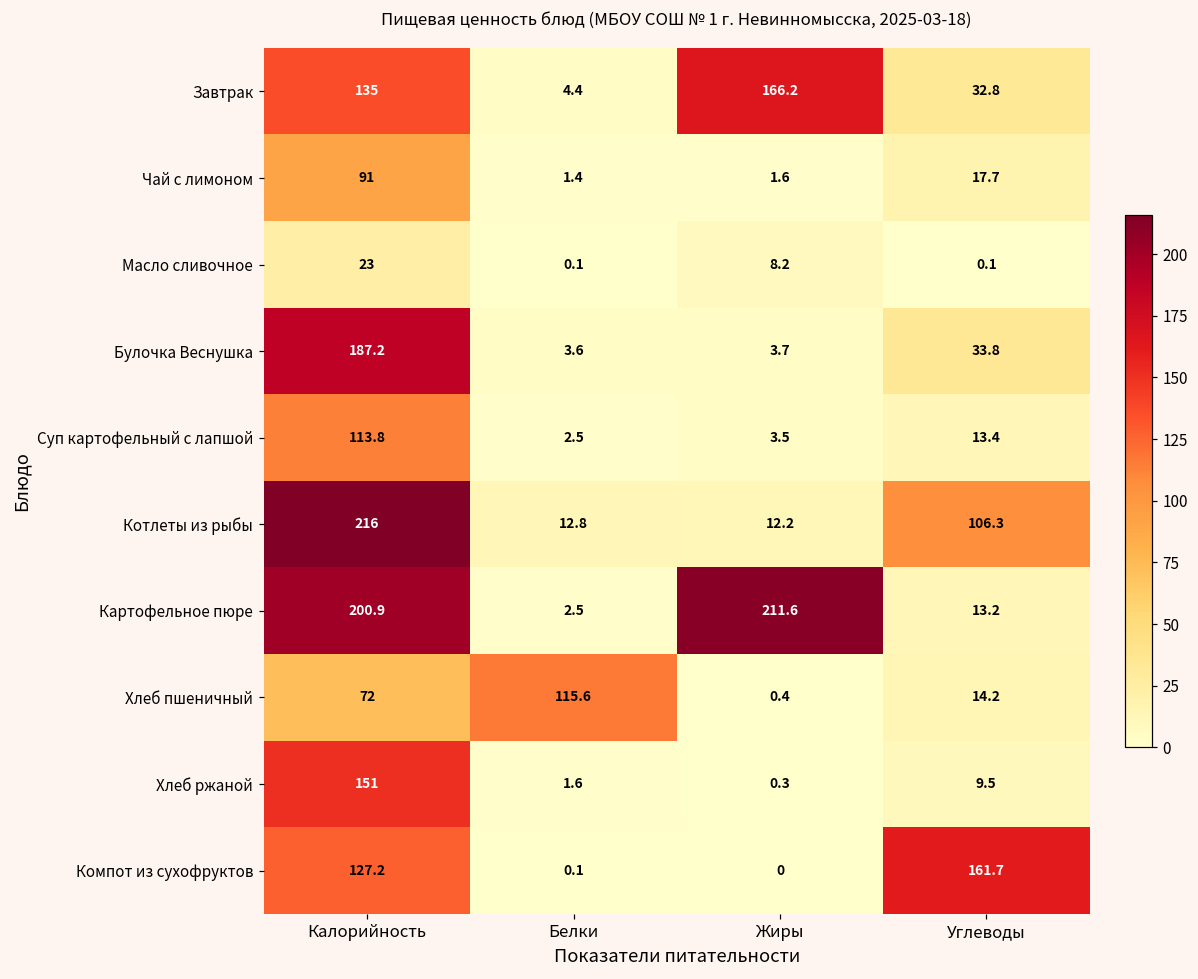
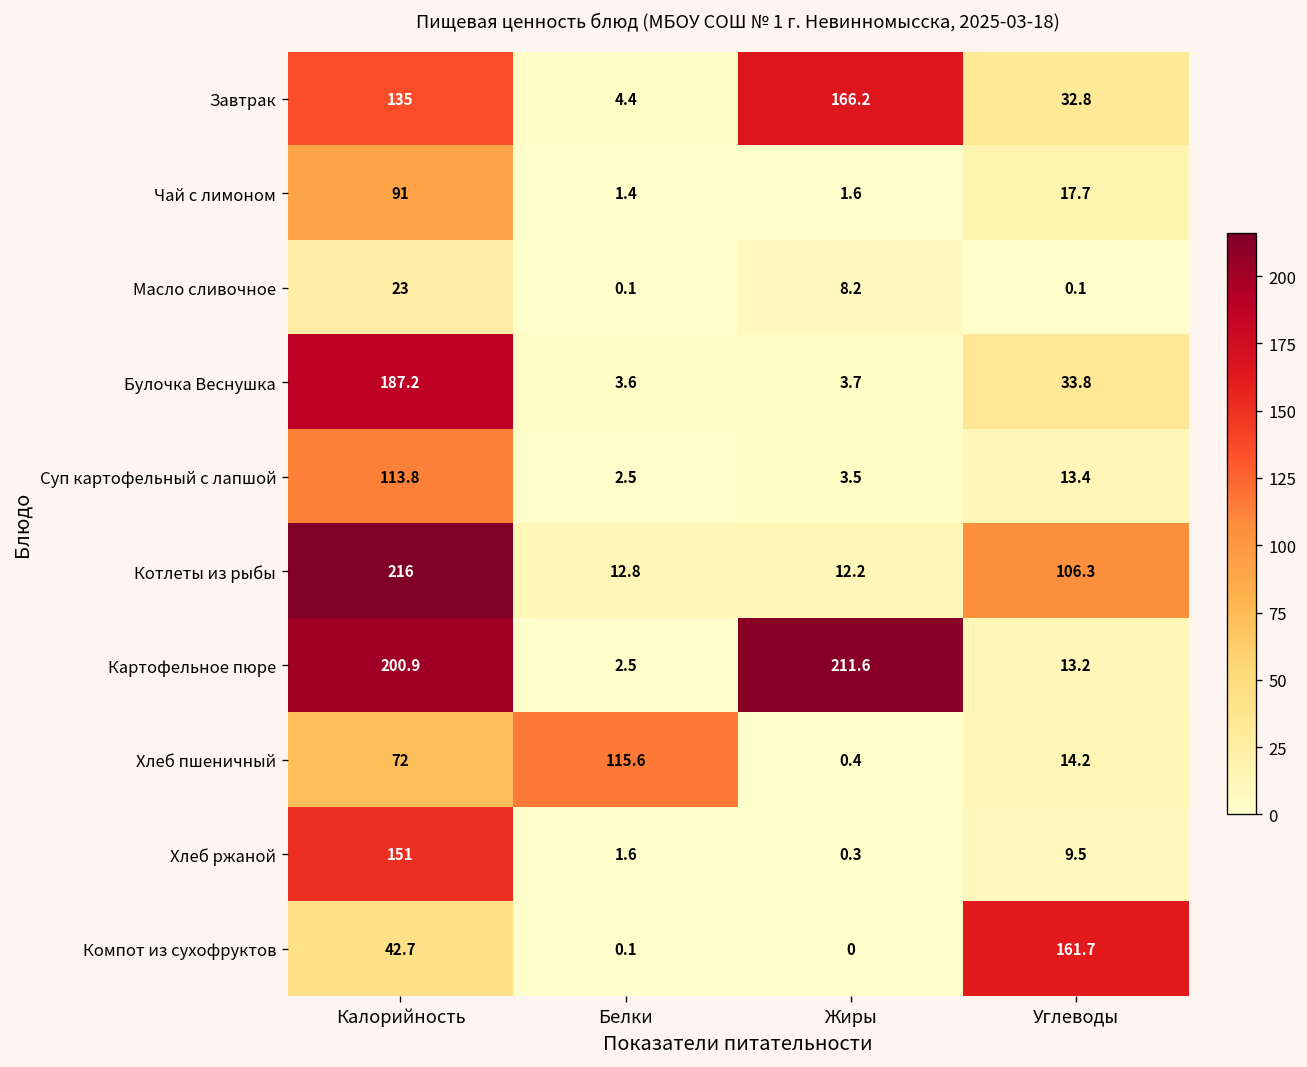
  {
    "Завтрак": {
      "Калорийность": 135,
      "Белки": 4.4,
      "Жиры": 166.2,
      "Углеводы": 32.8
    },
    "Чай с лимоном": {
      "Калорийность": 91,
      "Белки": 1.4,
      "Жиры": 1.6,
      "Углеводы": 17.7
    },
    "Масло сливочное": {
      "Калорийность": 23,
      "Белки": 0.1,
      "Жиры": 8.2,
      "Углеводы": 0.1
    },
    "Булочка Веснушка": {
      "Калорийность": 187.2,
      "Белки": 3.6,
      "Жиры": 3.7,
      "Углеводы": 33.8
    },
    "Суп картофельный с лапшой": {
      "Калорийность": 113.8,
      "Белки": 2.5,
      "Жиры": 3.5,
      "Углеводы": 13.4
    },
    "Котлеты из рыбы": {
      "Калорийность": 216,
      "Белки": 12.8,
      "Жиры": 12.2,
      "Углеводы": 106.3
    },
    "Картофельное пюре": {
      "Калорийность": 200.9,
      "Белки": 2.5,
      "Жиры": 211.6,
      "Углеводы": 13.2
    },
    "Хлеб пшеничный": {
      "Калорийность": 72,
      "Белки": 115.6,
      "Жиры": 0.4,
      "Углеводы": 14.2
    },
    "Хлеб ржаной": {
      "Калорийность": 151,
      "Белки": 1.6,
      "Жиры": 0.3,
      "Углеводы": 9.5
    },
    "Компот из сухофруктов": {
-     "Калорийность": 127.2,
+     "Калорийность": 42.7,
      "Белки": 0.1,
      "Жиры": 0,
      "Углеводы": 161.7
    }
  }
